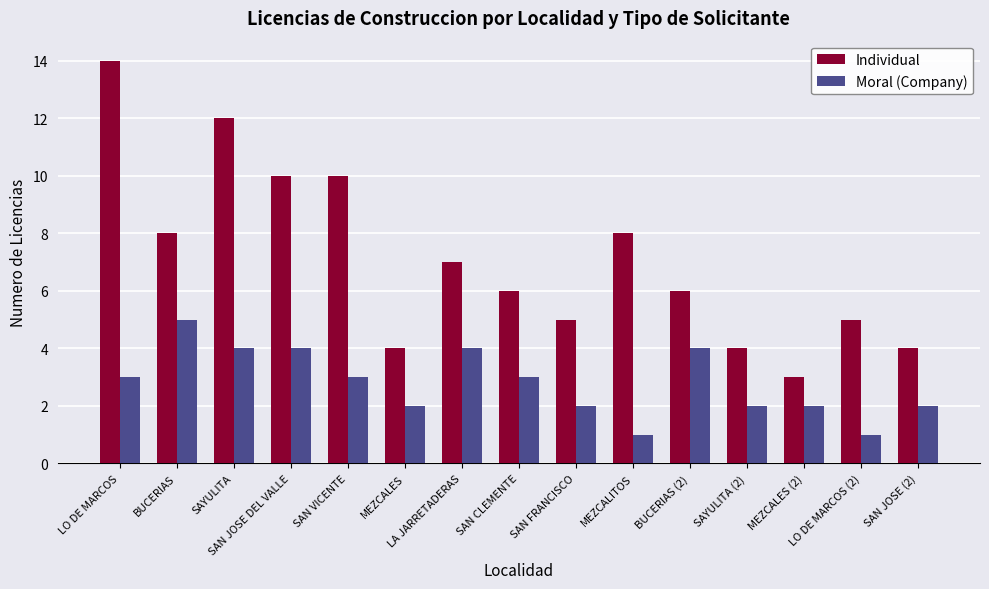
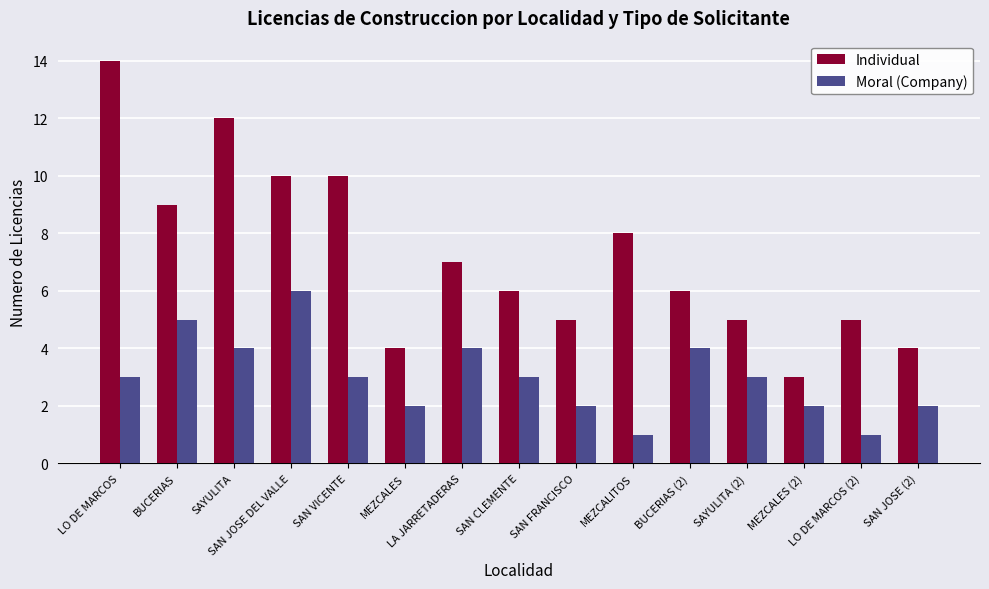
  {
    "Individual": {
      "LO DE MARCOS": 14,
-     "BUCERIAS": 8,
+     "BUCERIAS": 9,
      "SAYULITA": 12,
      "SAN JOSE DEL VALLE": 10,
      "SAN VICENTE": 10,
      "MEZCALES": 4,
      "LA JARRETADERAS": 7,
      "SAN CLEMENTE": 6,
      "SAN FRANCISCO": 5,
      "MEZCALITOS": 8,
      "BUCERIAS (2)": 6,
-     "SAYULITA (2)": 4,
+     "SAYULITA (2)": 5,
      "MEZCALES (2)": 3,
      "LO DE MARCOS (2)": 5,
      "SAN JOSE (2)": 4
    },
    "Moral (Company)": {
      "LO DE MARCOS": 3,
      "BUCERIAS": 5,
      "SAYULITA": 4,
-     "SAN JOSE DEL VALLE": 4,
+     "SAN JOSE DEL VALLE": 6,
      "SAN VICENTE": 3,
      "MEZCALES": 2,
      "LA JARRETADERAS": 4,
      "SAN CLEMENTE": 3,
      "SAN FRANCISCO": 2,
      "MEZCALITOS": 1,
      "BUCERIAS (2)": 4,
-     "SAYULITA (2)": 2,
+     "SAYULITA (2)": 3,
      "MEZCALES (2)": 2,
      "LO DE MARCOS (2)": 1,
      "SAN JOSE (2)": 2
    }
  }
